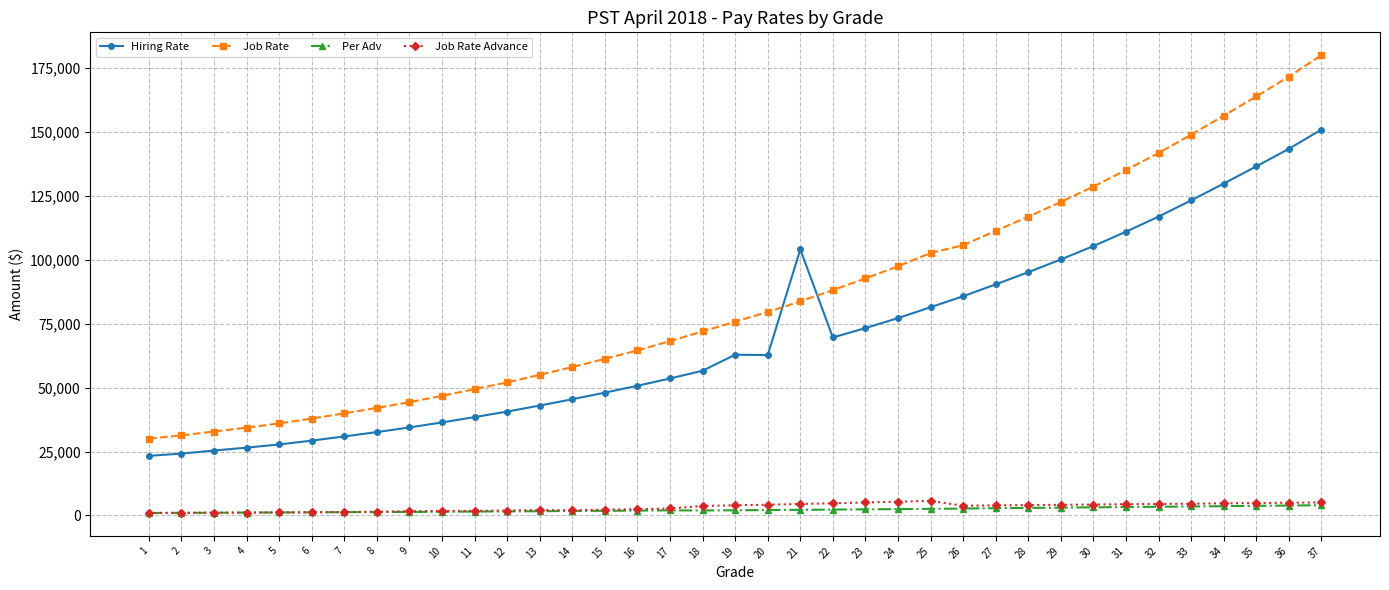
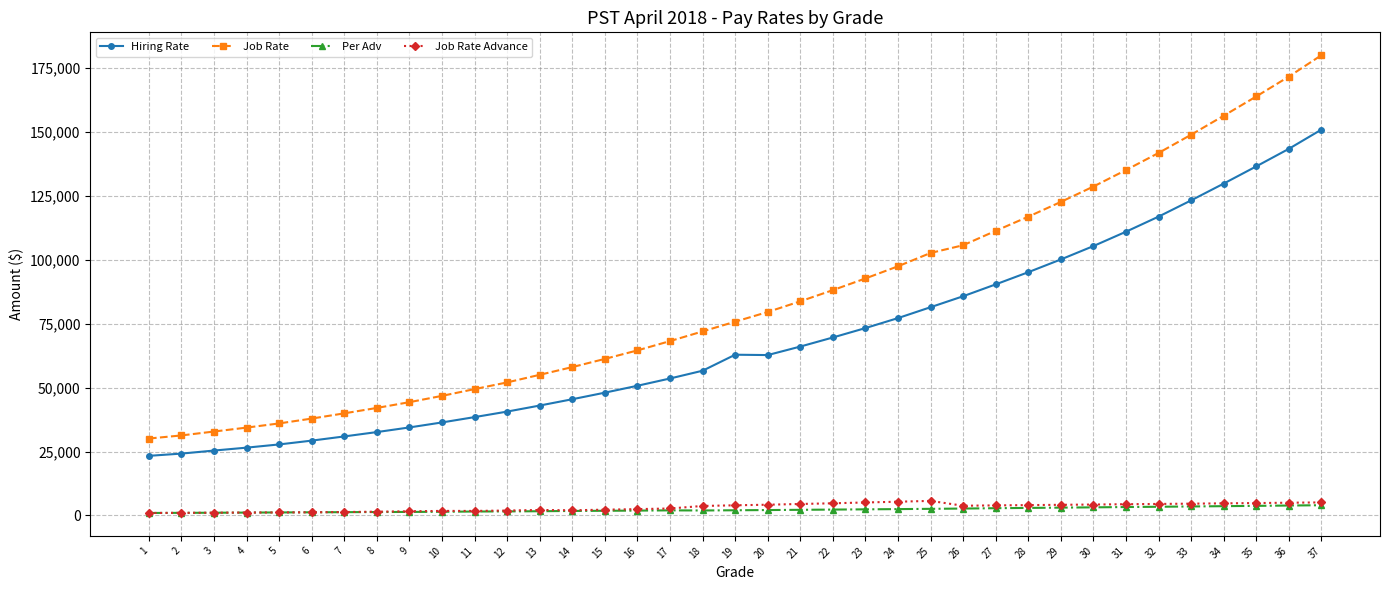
  {
    "Hiring Rate": {
      "1": "23,000",
      "2": "24,000",
      "3": "25,000",
      "4": "27,000",
      "5": "28,000",
      "6": "29,000",
      "7": "31,000",
      "8": "33,000",
      "9": "34,000",
      "10": "36,000",
      "11": "38,000",
      "12": "41,000",
      "13": "43,000",
      "14": "45,000",
      "15": "48,000",
      "16": "51,000",
      "17": "54,000",
      "18": "57,000",
      "19": "63,000",
      "20": "63,000",
-     "21": "104,000",
+     "21": "66,000",
      "22": "70,000",
      "23": "73,000",
      "24": "77,000",
      "25": "81,000",
      "26": "86,000",
      "27": "90,000",
      "28": "95,000",
      "29": "100,000",
      "30": "105,000",
      "31": "111,000",
      "32": "117,000",
      "33": "123,000",
      "34": "130,000",
      "35": "137,000",
      "36": "143,000",
      "37": "151,000"
    },
    "Job Rate": {
      "1": "30,000",
      "2": "31,000",
      "3": "33,000",
      "4": "34,000",
      "5": "36,000",
      "6": "38,000",
      "7": "40,000",
      "8": "42,000",
      "9": "44,000",
      "10": "47,000",
      "11": "49,000",
      "12": "52,000",
      "13": "55,000",
      "14": "58,000",
      "15": "61,000",
      "16": "65,000",
      "17": "68,000",
      "18": "72,000",
      "19": "76,000",
      "20": "80,000",
      "21": "84,000",
      "22": "88,000",
      "23": "93,000",
      "24": "97,000",
      "25": "103,000",
      "26": "106,000",
      "27": "111,000",
      "28": "117,000",
      "29": "123,000",
      "30": "129,000",
      "31": "135,000",
      "32": "142,000",
      "33": "149,000",
      "34": "156,000",
      "35": "164,000",
      "36": "172,000",
      "37": "180,000"
    },
    "Per Adv": {
      "18": "2,000",
      "19": "2,000",
      "20": "2,000",
      "21": "2,000",
      "22": "2,000",
      "23": "2,000",
      "24": "2,000",
      "25": "3,000",
      "26": "3,000",
      "27": "3,000",
      "28": "3,000",
      "29": "3,000",
      "30": "3,000",
      "31": "3,000",
      "32": "3,000",
      "33": "4,000",
      "34": "4,000",
      "35": "4,000",
      "36": "4,000",
      "37": "4,000"
    },
    "Job Rate Advance": {
      "18": "4,000",
      "19": "4,000",
      "20": "4,000",
      "21": "4,000",
      "22": "5,000",
      "23": "5,000",
      "24": "5,000",
      "25": "6,000",
      "26": "4,000",
      "27": "4,000",
      "28": "4,000",
      "29": "4,000",
      "30": "4,000",
      "31": "4,000",
      "32": "4,000",
      "33": "5,000",
      "34": "5,000",
      "35": "5,000",
      "36": "5,000",
      "37": "5,000"
    }
  }
